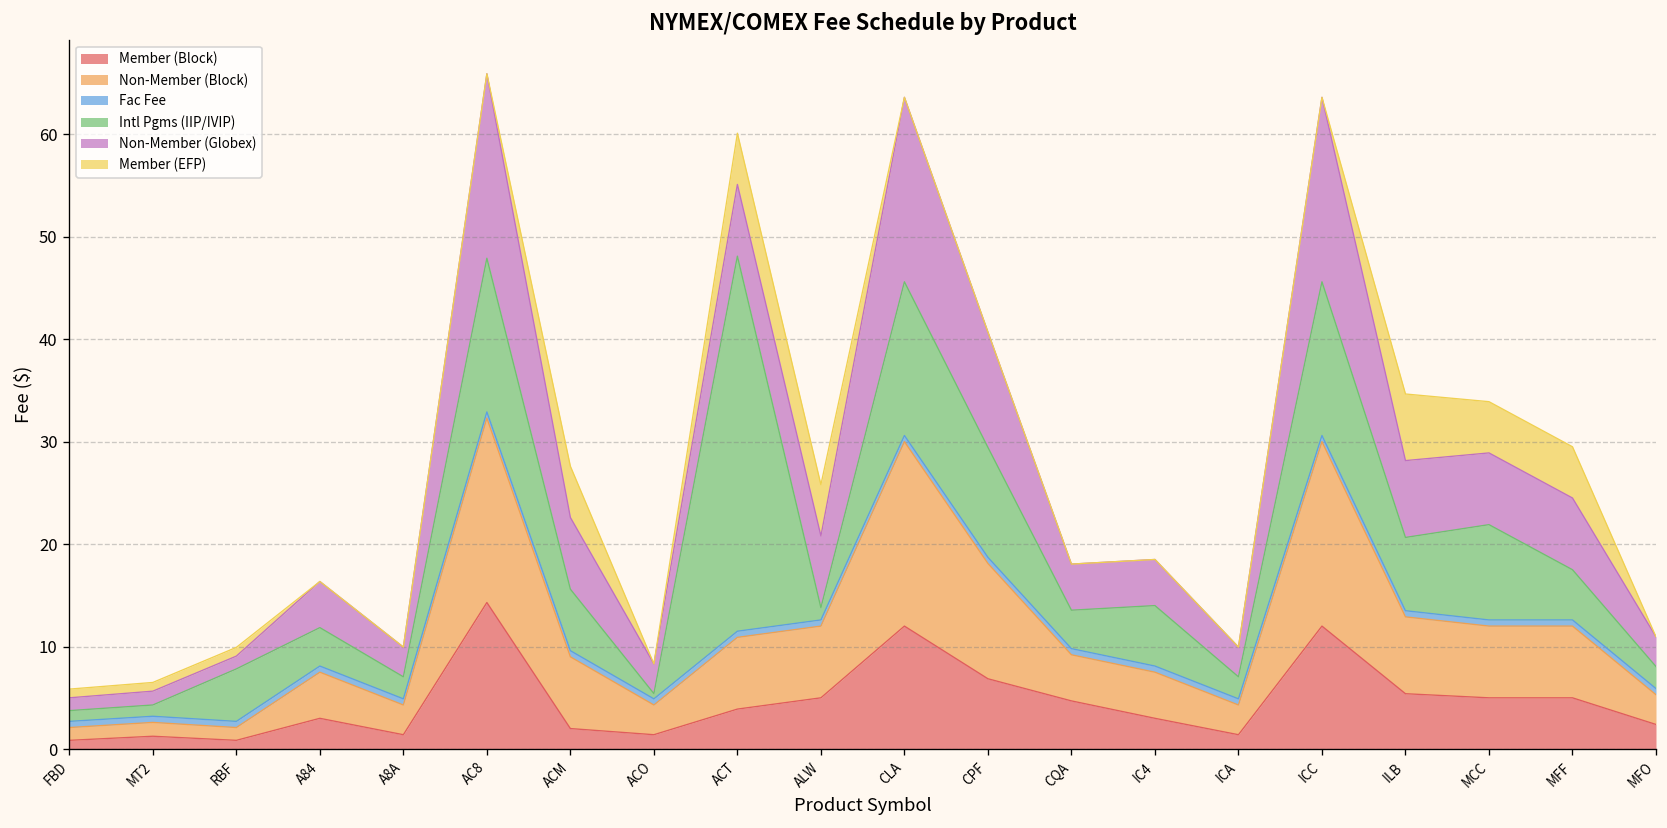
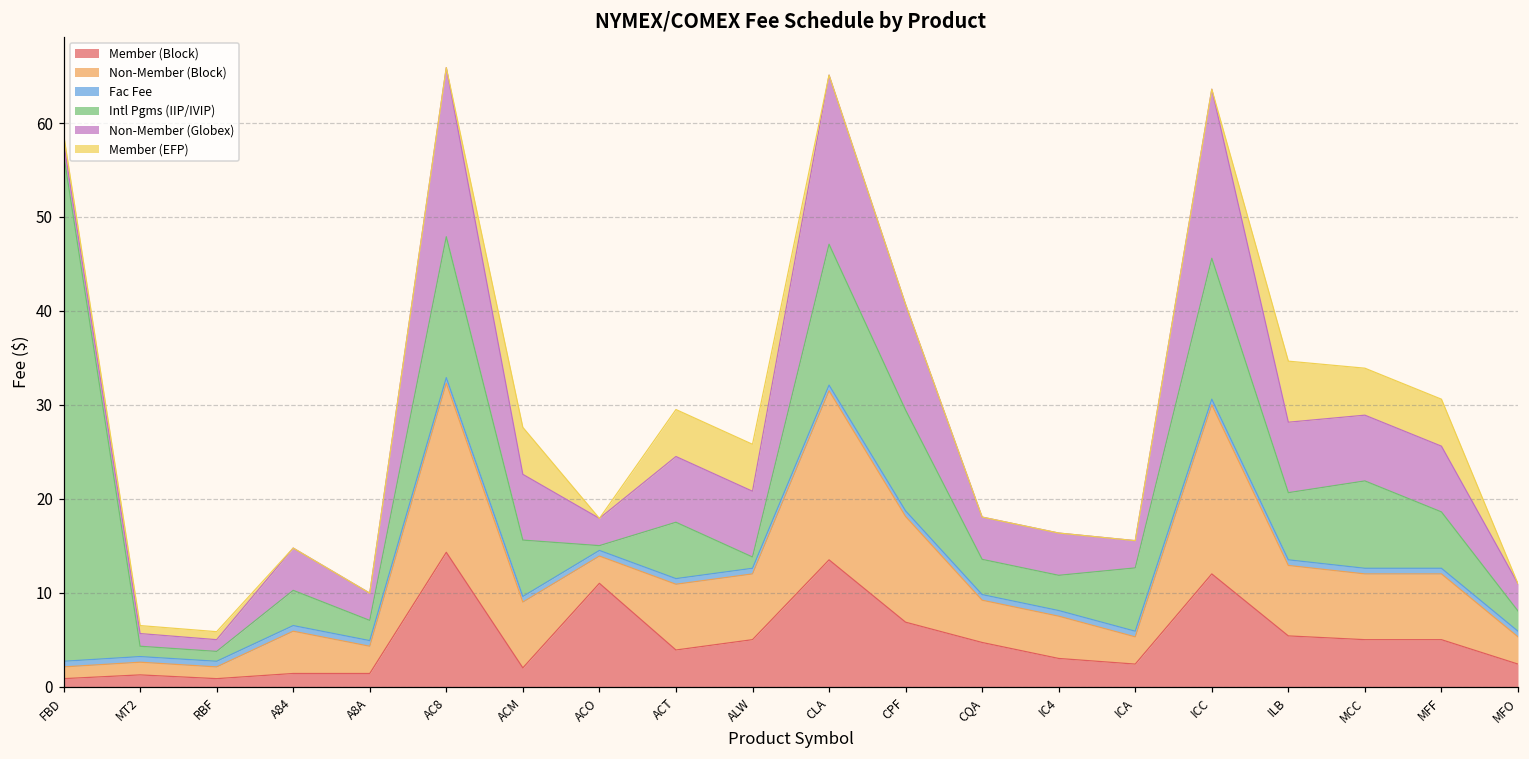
  {
    "Member (Block)": {
      "FBD": 1,
      "MT2": 1,
      "RBF": 1,
-     "A84": 3,
+     "A84": 1,
      "A8A": 1,
      "AC8": 14,
      "ACM": 2,
-     "ACO": 1,
+     "ACO": 11,
      "ACT": 4,
      "ALW": 5,
-     "CLA": 12,
+     "CLA": 14,
      "CPF": 7,
      "CQA": 5,
      "IC4": 3,
-     "ICA": 1,
+     "ICA": 2,
      "ICC": 12,
      "ILB": 5,
      "MCC": 5,
      "MFF": 5,
      "MFO": 2
    },
    "Fac Fee": {
      "FBD": 1,
      "MT2": 1,
      "RBF": 1,
      "A84": 1,
      "A8A": 1,
      "AC8": 1,
      "ACM": 1,
      "ACO": 1,
      "ACT": 1,
      "ALW": 1,
      "CLA": 1,
      "CPF": 1,
      "CQA": 1,
      "IC4": 1,
      "ICA": 1,
      "ICC": 1,
      "ILB": 1,
      "MCC": 1,
      "MFF": 1,
      "MFO": 1
    },
    "Intl Pgms (IIP/IVIP)": {
-     "FBD": 1,
+     "FBD": 54,
      "MT2": 1,
-     "RBF": 5,
+     "RBF": 1,
      "A84": 4,
      "A8A": 2,
      "AC8": 15,
      "ACM": 6,
      "ACO": 1,
-     "ACT": 37,
+     "ACT": 6,
      "ALW": 1,
      "CLA": 15,
      "CPF": 11,
      "CQA": 4,
-     "IC4": 6,
-     "ICA": 2,
+     "IC4": 4,
+     "ICA": 7,
      "ICC": 15,
      "ILB": 7,
      "MCC": 9,
-     "MFF": 5,
+     "MFF": 6,
      "MFO": 2
    },
    "Non-Member (Globex)": {
      "FBD": 1,
      "MT2": 1,
      "RBF": 1,
      "ACM": 7,
      "ACT": 7,
      "ALW": 7,
      "ILB": 8,
      "MCC": 7,
      "MFF": 7
    }
  }
